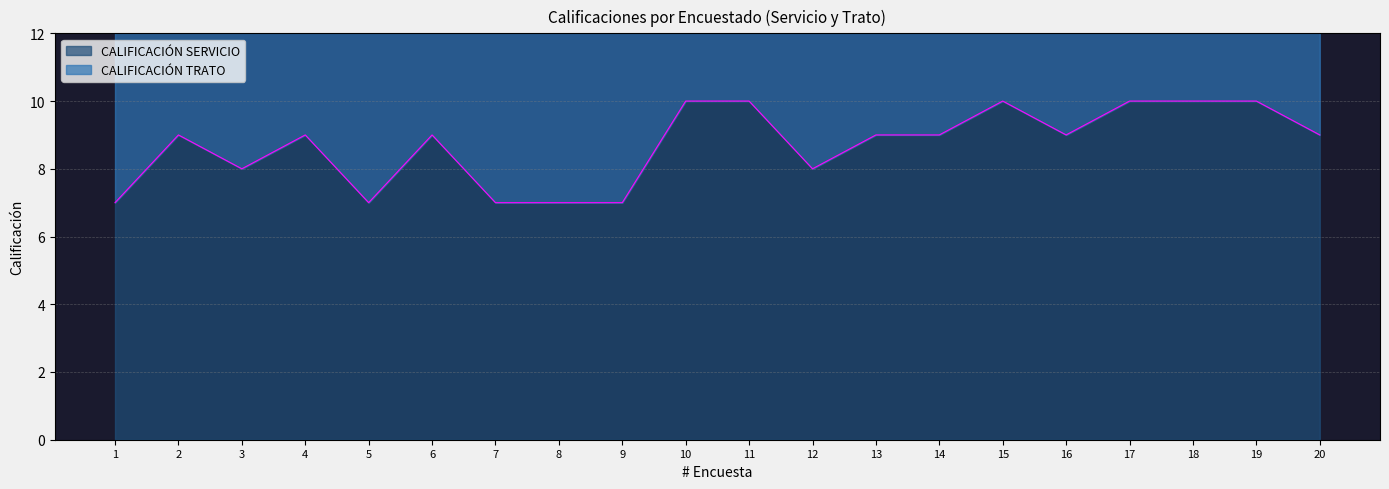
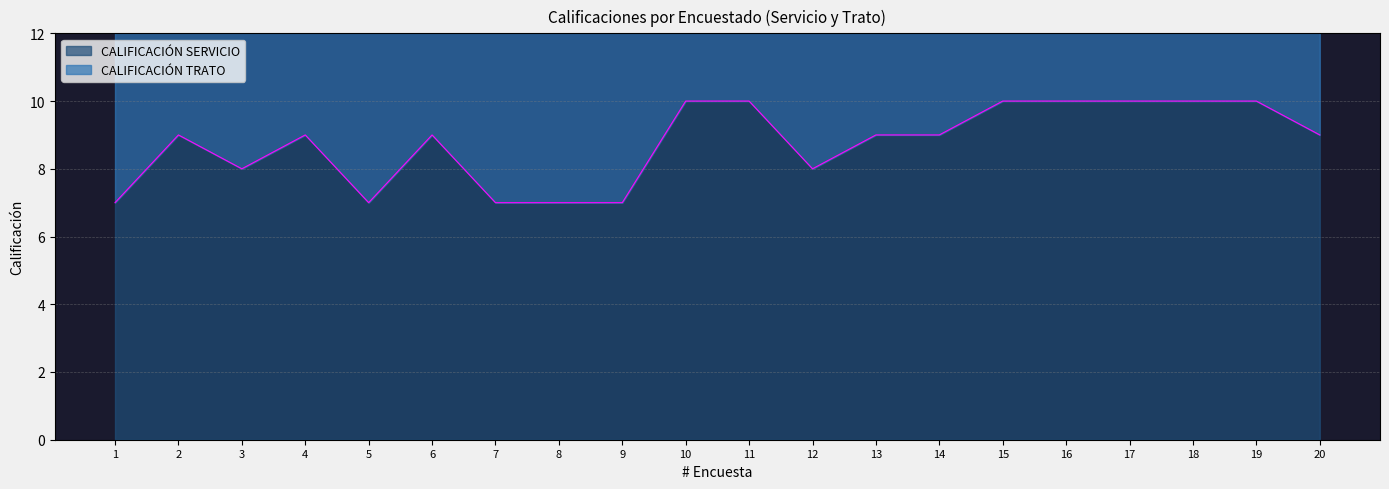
  {
    "CALIFICACIÓN SERVICIO": {
      "1": 7,
      "2": 9,
      "3": 8,
      "4": 9,
      "5": 7,
      "6": 9,
      "7": 7,
      "8": 7,
      "9": 7,
      "10": 10,
      "11": 10,
      "12": 8,
      "13": 9,
      "14": 9,
      "15": 10,
-     "16": 9,
+     "16": 10,
      "17": 10,
      "18": 10,
      "19": 10,
      "20": 9
    }
  }
